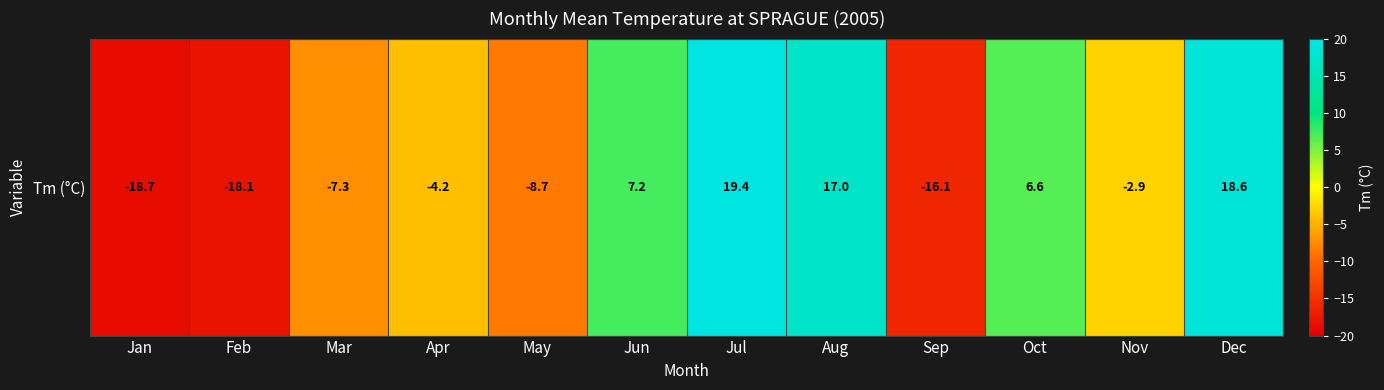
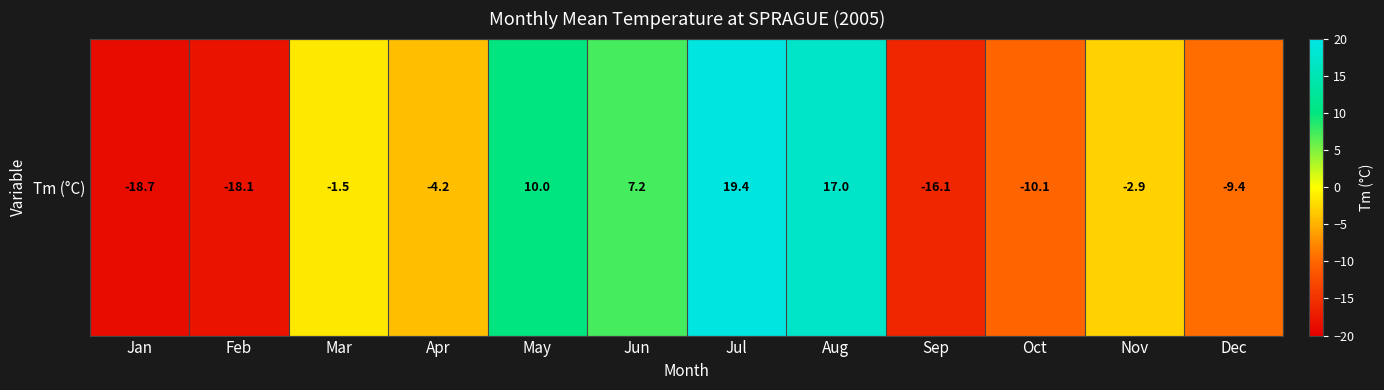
  {
    "Tm (°C)": {
      "Jan": -18.7,
      "Feb": -18.1,
-     "Mar": -7.3,
+     "Mar": -1.5,
      "Apr": -4.2,
-     "May": -8.7,
+     "May": 10.0,
      "Jun": 7.2,
      "Jul": 19.4,
      "Aug": 17.0,
      "Sep": -16.1,
-     "Oct": 6.6,
+     "Oct": -10.1,
      "Nov": -2.9,
-     "Dec": 18.6
+     "Dec": -9.4
    }
  }
